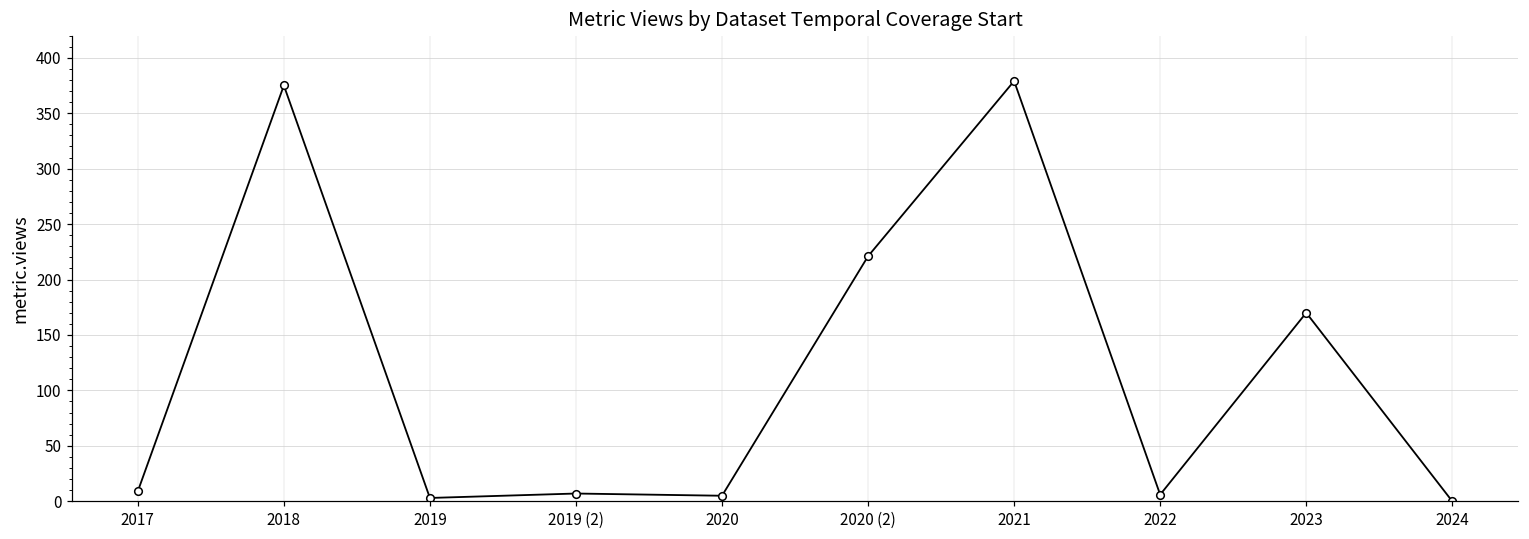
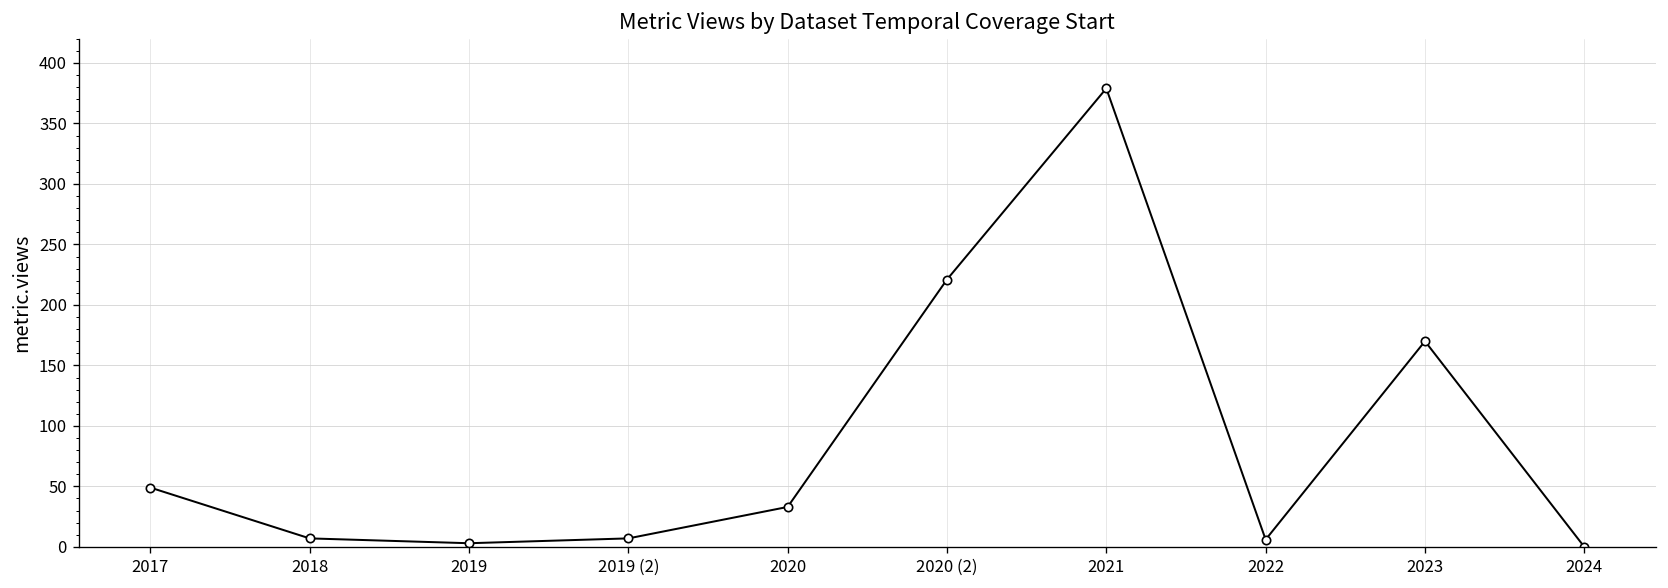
  {
-   "2017": 9,
-   "2018": 375,
+   "2017": 49,
+   "2018": 7,
    "2019": 3,
    "2019 (2)": 7,
-   "2020": 5,
+   "2020": 33,
    "2020 (2)": 221,
    "2021": 379,
    "2022": 6,
    "2023": 170,
    "2024": 0
  }
